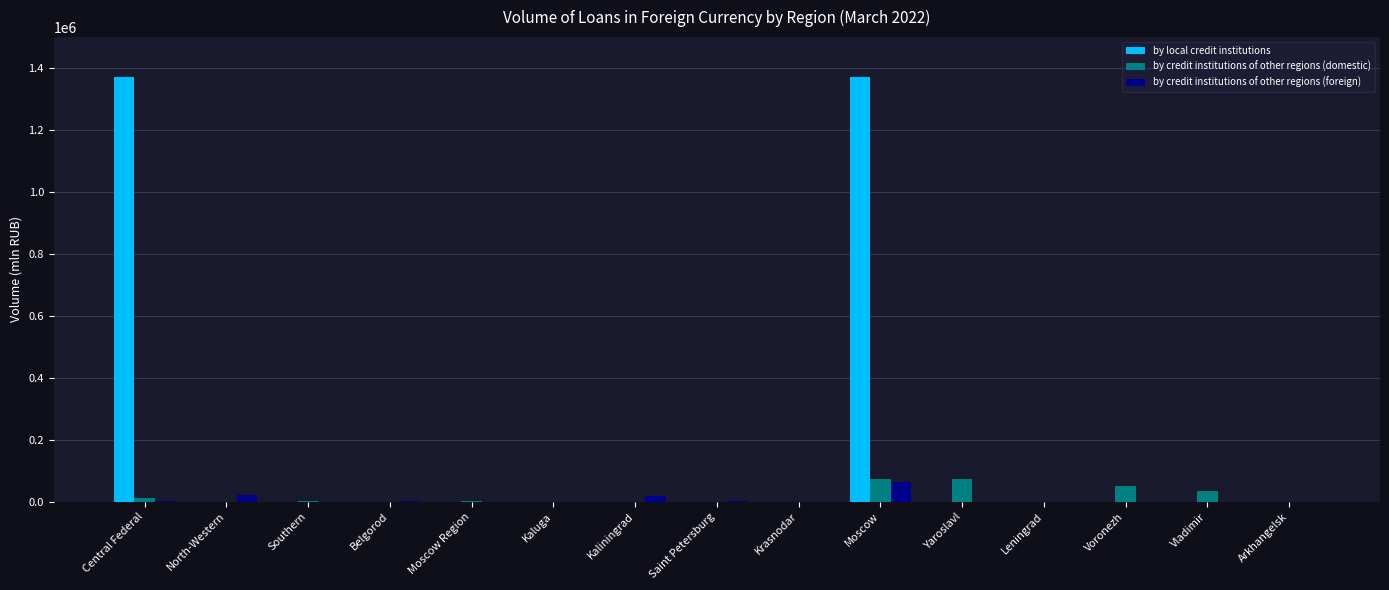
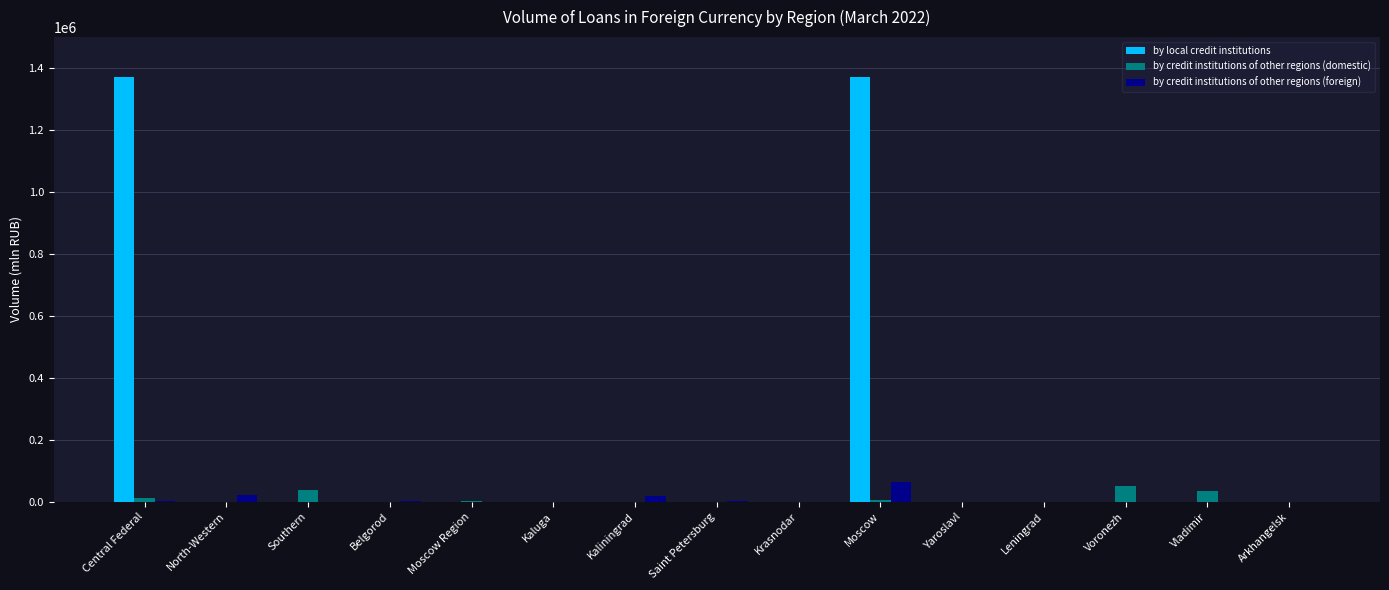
  {
    "by local credit institutions": {
      "Central Federal": 1370000,
      "Southern": 0,
      "Belgorod": 0,
      "Moscow Region": 0,
      "Kaluga": 0,
      "Krasnodar": 0,
      "Moscow": 1370000,
      "Leningrad": 0,
      "Voronezh": 0,
      "Vladimir": 0,
      "Arkhangelsk": 0
    },
    "by credit institutions of other regions (domestic)": {
      "Central Federal": 10000,
-     "Southern": 0,
-     "Moscow": 80000,
-     "Yaroslavl": 70000,
+     "Southern": 40000,
+     "Moscow": 10000,
+     "Yaroslavl": 0,
      "Voronezh": 50000,
      "Vladimir": 30000
    },
    "by credit institutions of other regions (foreign)": {
      "North-Western": 20000,
      "Kaliningrad": 20000,
      "Moscow": 60000,
      "Yaroslavl": 0,
      "Leningrad": 0,
      "Voronezh": 0,
      "Vladimir": 0,
      "Arkhangelsk": 0
    }
  }
